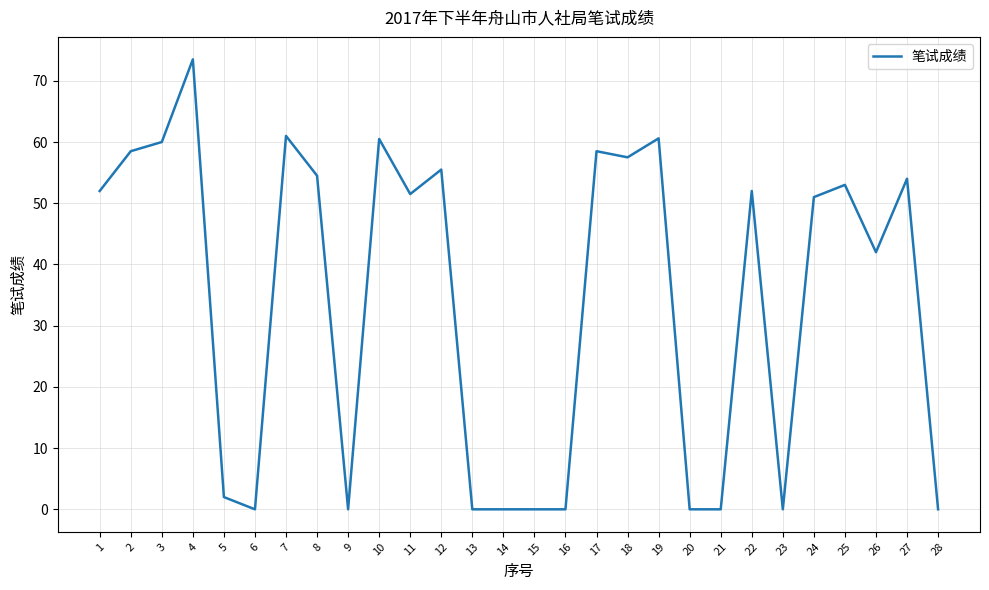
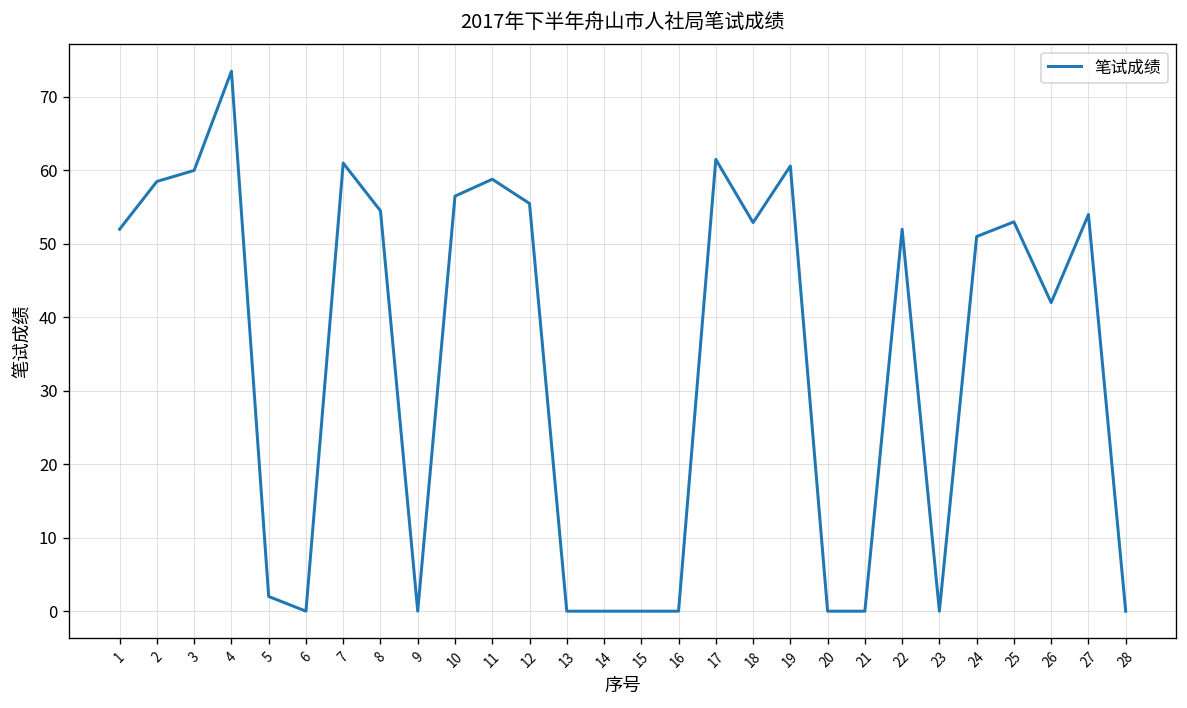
  {
    "1": 52,
    "2": 59,
    "3": 60,
    "4": 74,
    "5": 2,
    "6": 0,
    "7": 61,
    "8": 55,
    "9": 0,
-   "10": 61,
-   "11": 52,
+   "10": 57,
+   "11": 59,
    "12": 56,
    "13": 0,
    "14": 0,
    "15": 0,
    "16": 0,
-   "17": 59,
-   "18": 58,
+   "17": 62,
+   "18": 53,
    "19": 61,
    "20": 0,
    "21": 0,
    "22": 52,
    "23": 0,
    "24": 51,
    "25": 53,
    "26": 42,
    "27": 54,
    "28": 0
  }
